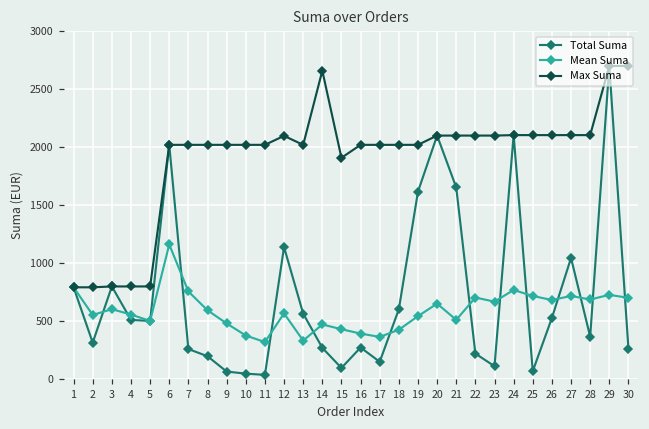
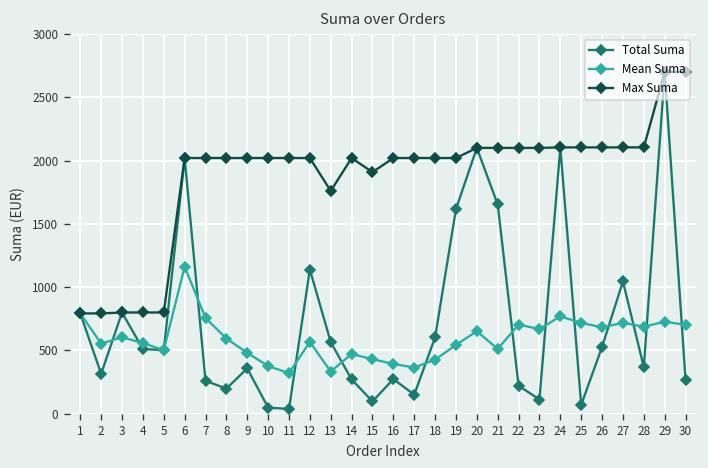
  {
    "Total Suma": {
      "2": 320,
      "4": 510,
      "7": 260,
      "8": 200,
-     "9": 70,
+     "9": 360,
      "10": 50,
      "11": 40,
      "12": 1140,
      "13": 570,
      "14": 270,
      "15": 100,
      "16": 270,
      "17": 150,
      "18": 600,
      "19": 1620,
      "21": 1650,
      "22": 220,
      "23": 110,
      "25": 70,
      "26": 530,
      "27": 1050,
      "28": 370,
      "30": 260
    },
    "Mean Suma": {
      "2": 550,
      "3": 600,
      "4": 560,
      "6": 1160,
      "7": 760,
      "8": 590,
      "9": 480,
      "10": 380,
      "11": 320,
      "12": 570,
      "13": 330,
      "14": 470,
      "15": 430,
      "16": 390,
      "17": 360,
      "18": 430,
      "19": 540,
      "20": 650,
      "21": 510,
      "22": 700,
      "23": 670,
      "24": 770,
      "25": 720,
      "26": 680,
      "27": 720,
      "28": 690,
      "29": 730,
      "30": 700
    },
    "Max Suma": {
      "2": 790,
      "4": 800,
      "5": 800,
      "7": 2020,
      "8": 2020,
      "9": 2020,
      "10": 2020,
      "11": 2020,
-     "12": 2100,
-     "13": 2020,
-     "14": 2660,
+     "12": 2020,
+     "13": 1760,
+     "14": 2020,
      "15": 1910,
      "16": 2020,
      "17": 2020,
      "18": 2020,
      "19": 2020,
      "21": 2100,
      "22": 2100,
      "23": 2100,
      "25": 2100,
      "26": 2100,
      "27": 2100,
      "28": 2100
    }
  }
